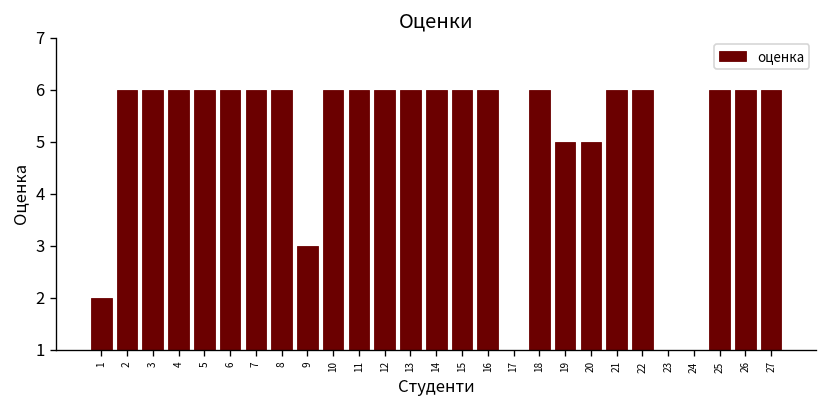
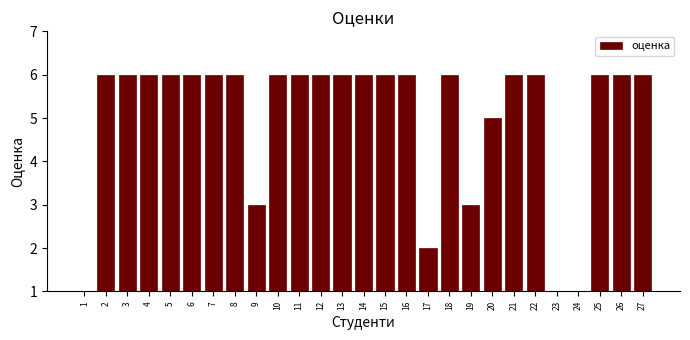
  {
-   "1": 2,
+   "1": 1,
    "2": 6,
    "3": 6,
    "4": 6,
    "5": 6,
    "6": 6,
    "7": 6,
    "8": 6,
    "9": 3,
    "10": 6,
    "11": 6,
    "12": 6,
    "13": 6,
    "14": 6,
    "15": 6,
    "16": 6,
-   "17": 1,
+   "17": 2,
    "18": 6,
-   "19": 5,
+   "19": 3,
    "20": 5,
    "21": 6,
    "22": 6,
    "23": 1,
    "24": 1,
    "25": 6,
    "26": 6,
    "27": 6
  }
